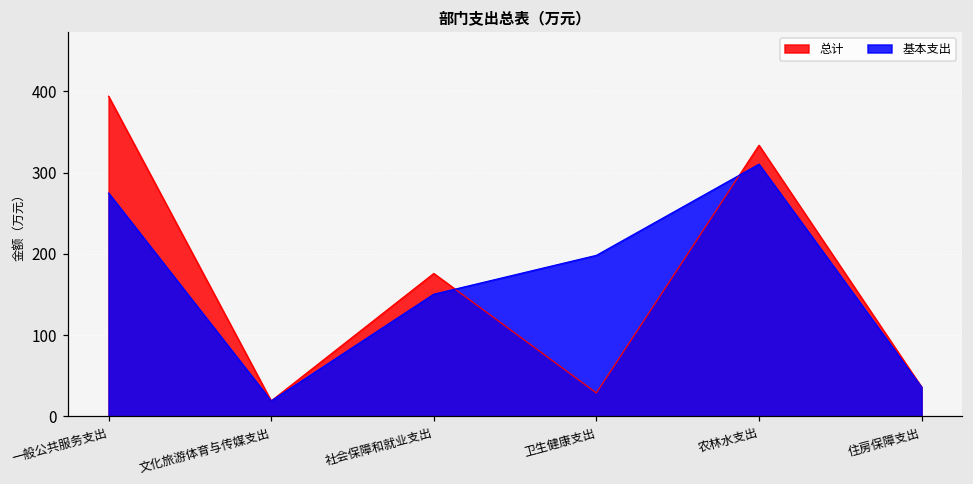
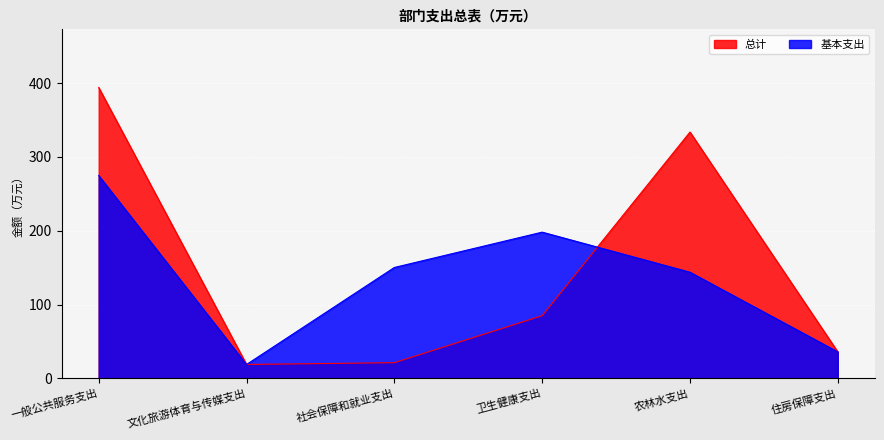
  {
    "总计": {
      "一般公共服务支出": 390,
-     "社会保障和就业支出": 180,
-     "卫生健康支出": 30,
+     "社会保障和就业支出": 20,
+     "卫生健康支出": 80,
      "农林水支出": 330
    },
    "基本支出": {
      "一般公共服务支出": 270,
      "社会保障和就业支出": 150,
      "卫生健康支出": 200,
-     "农林水支出": 310
+     "农林水支出": 140
    }
  }
